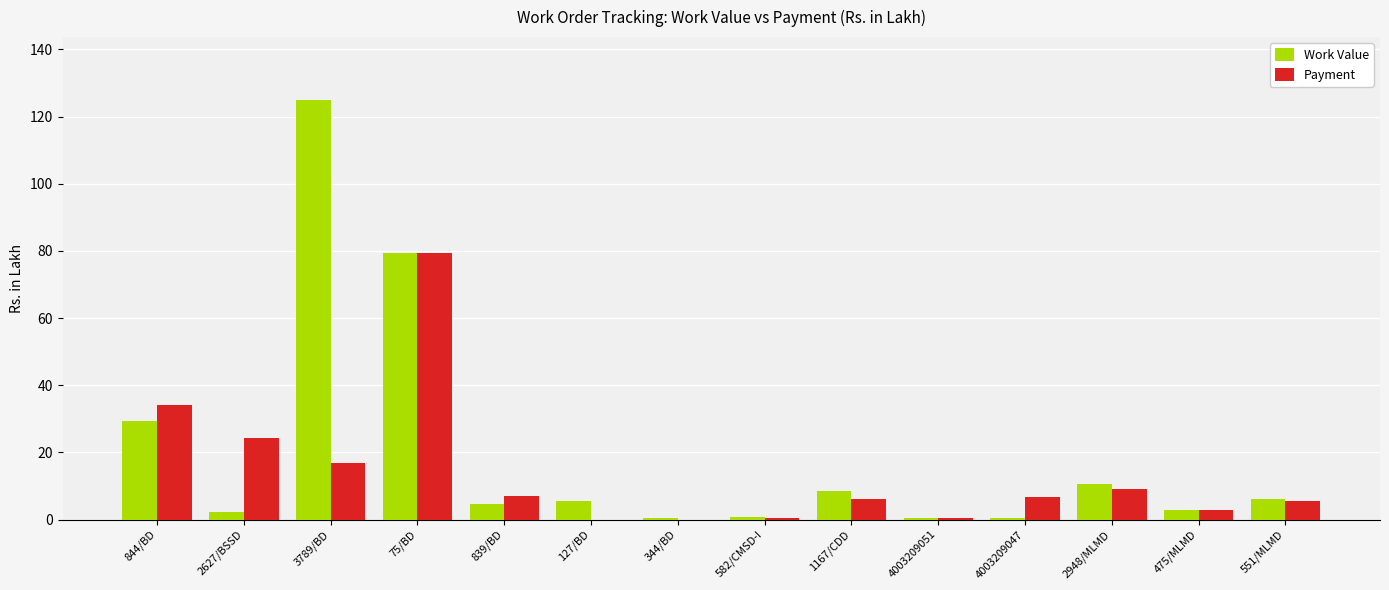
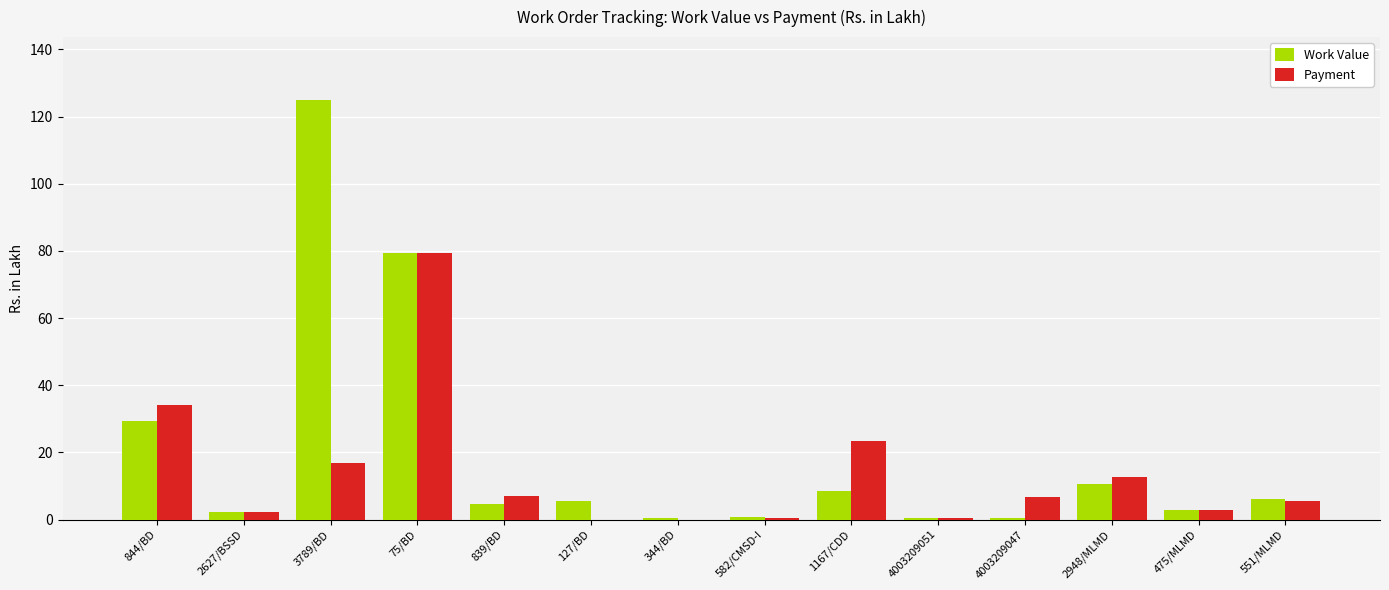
  {
    "Work Value": {
      "844/BD": 29,
      "2627/BSSD": 2,
      "3789/BD": 125,
      "75/BD": 79,
      "839/BD": 5,
      "127/BD": 6,
      "582/CMSD-I": 1,
      "1167/CDD": 9,
      "2948/MLMD": 10,
      "475/MLMD": 3,
      "551/MLMD": 6
    },
    "Payment": {
      "844/BD": 34,
-     "2627/BSSD": 24,
+     "2627/BSSD": 2,
      "3789/BD": 17,
      "75/BD": 79,
      "839/BD": 7,
      "127/BD": 0,
      "344/BD": 0,
-     "1167/CDD": 6,
+     "1167/CDD": 23,
      "4003209047": 7,
-     "2948/MLMD": 9,
+     "2948/MLMD": 13,
      "475/MLMD": 3,
      "551/MLMD": 5
    }
  }
